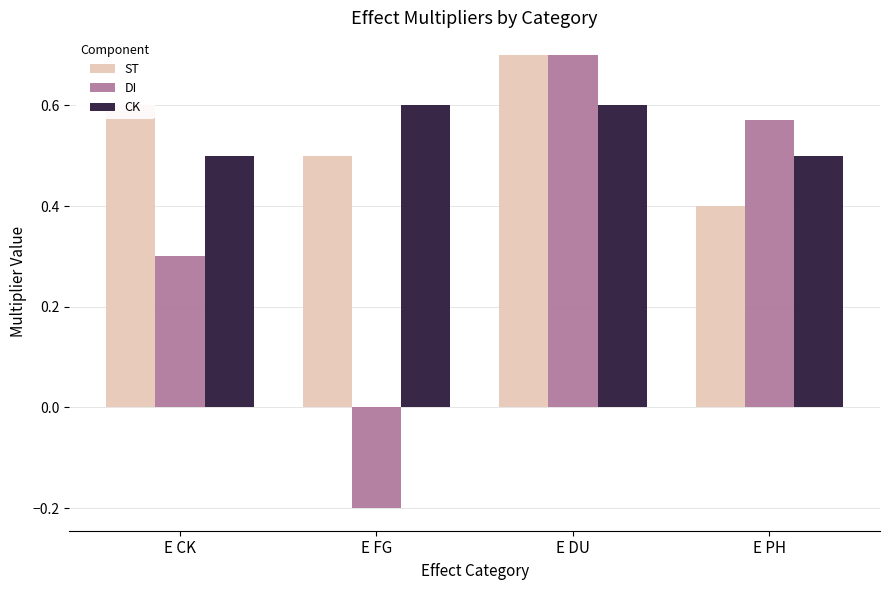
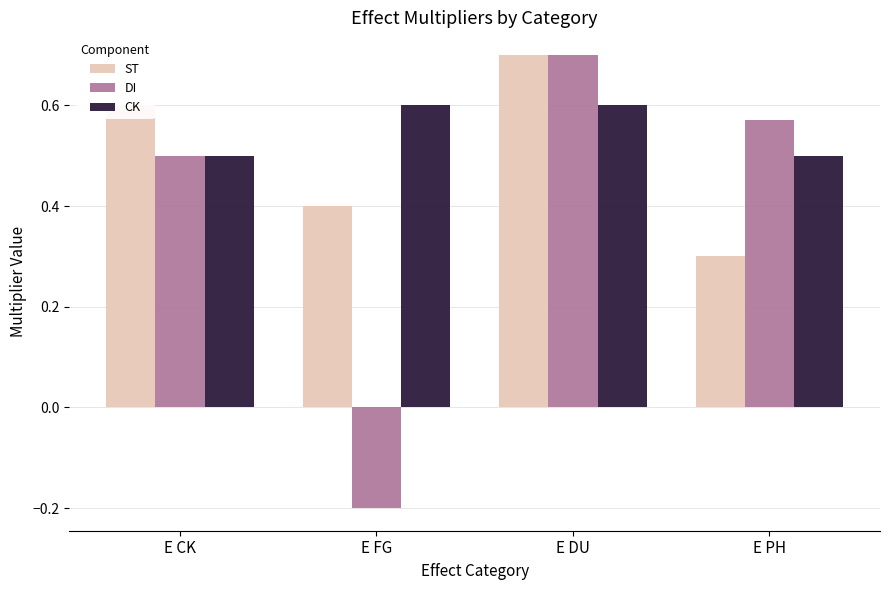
  {
    "ST": {
-     "E FG": 0.5,
+     "E FG": 0.4,
      "E DU": 0.7,
-     "E PH": 0.4
+     "E PH": 0.3
    },
    "DI": {
-     "E CK": 0.3,
+     "E CK": 0.5,
      "E FG": -0.2,
      "E DU": 0.7,
      "E PH": 0.57
    },
    "CK": {
      "E CK": 0.5,
      "E FG": 0.6,
      "E DU": 0.6,
      "E PH": 0.5
    }
  }
